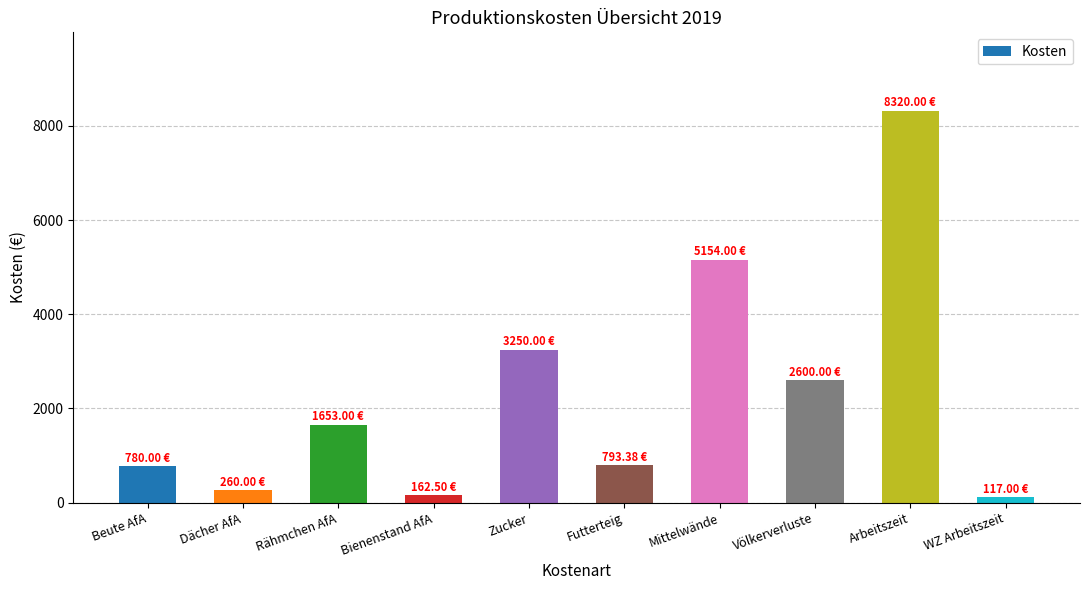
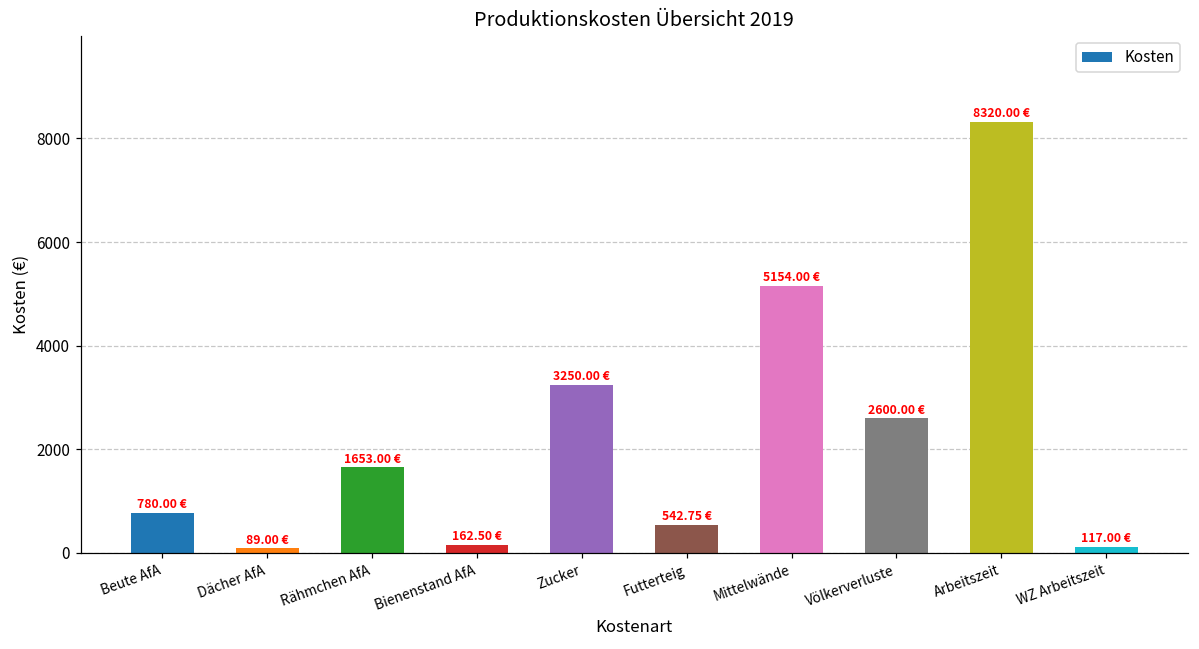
  {
    "Beute AfA": 780.00,
-   "Dächer AfA": 260.00,
+   "Dächer AfA": 89.00,
    "Rähmchen AfA": 1653.00,
    "Bienenstand AfA": 162.50,
    "Zucker": 3250.00,
-   "Futterteig": 793.38,
+   "Futterteig": 542.75,
    "Mittelwände": 5154.00,
    "Völkerverluste": 2600.00,
    "Arbeitszeit": 8320.00,
    "WZ Arbeitszeit": 117.00
  }
